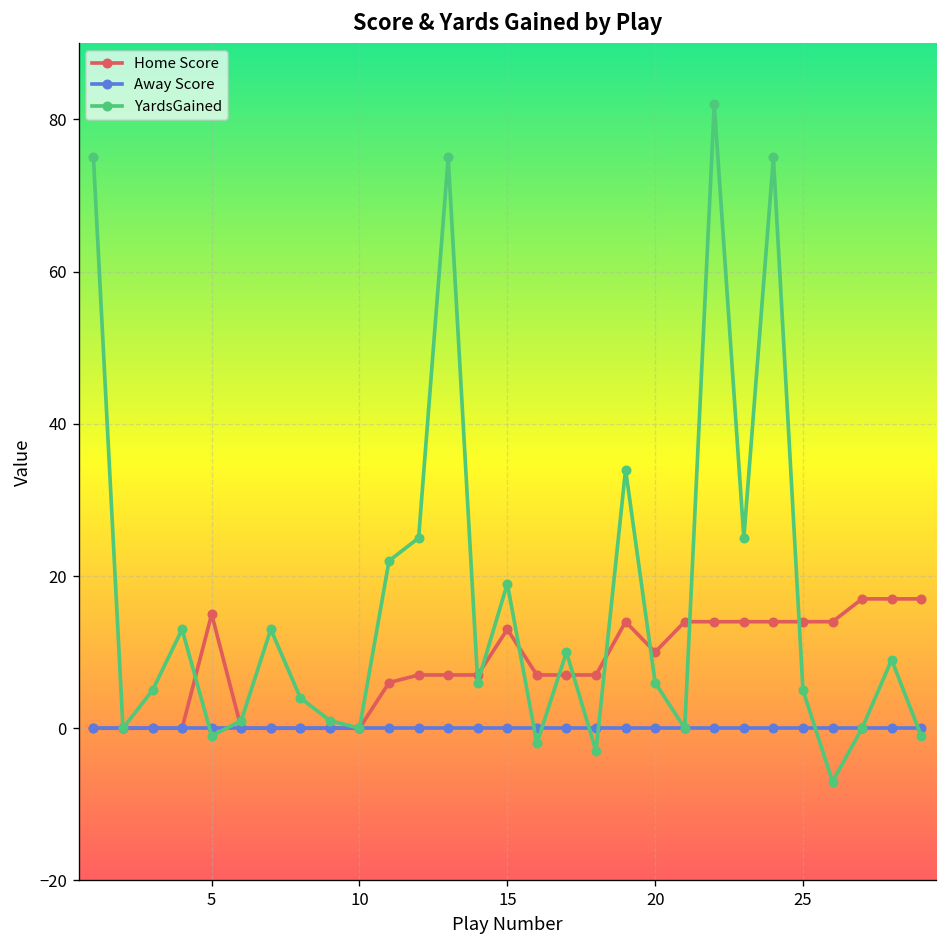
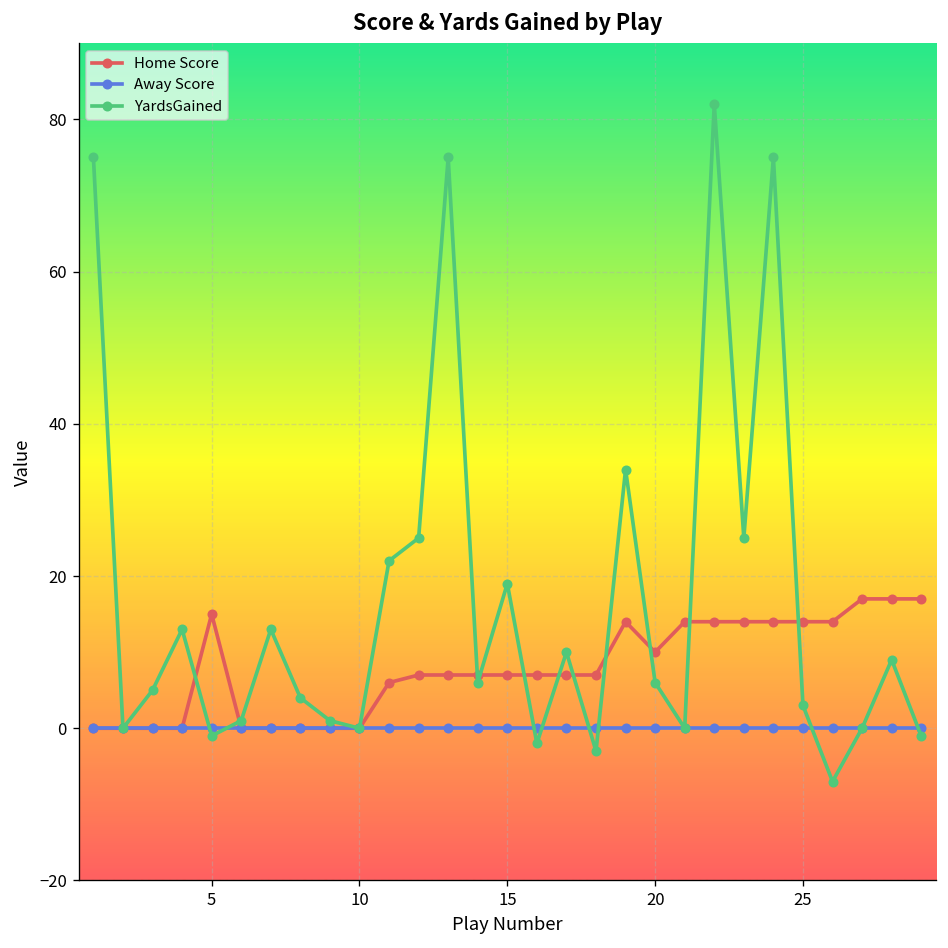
  {
    "Home Score": {
      "5": 15,
-     "15": 13,
+     "15": 7,
      "20": 10,
      "25": 14
    },
    "Away Score": {
      "5": 0,
      "15": 0,
      "20": 0,
      "25": 0
    },
    "YardsGained": {
      "5": -1,
      "15": 19,
      "20": 6,
-     "25": 5
+     "25": 3
    }
  }
